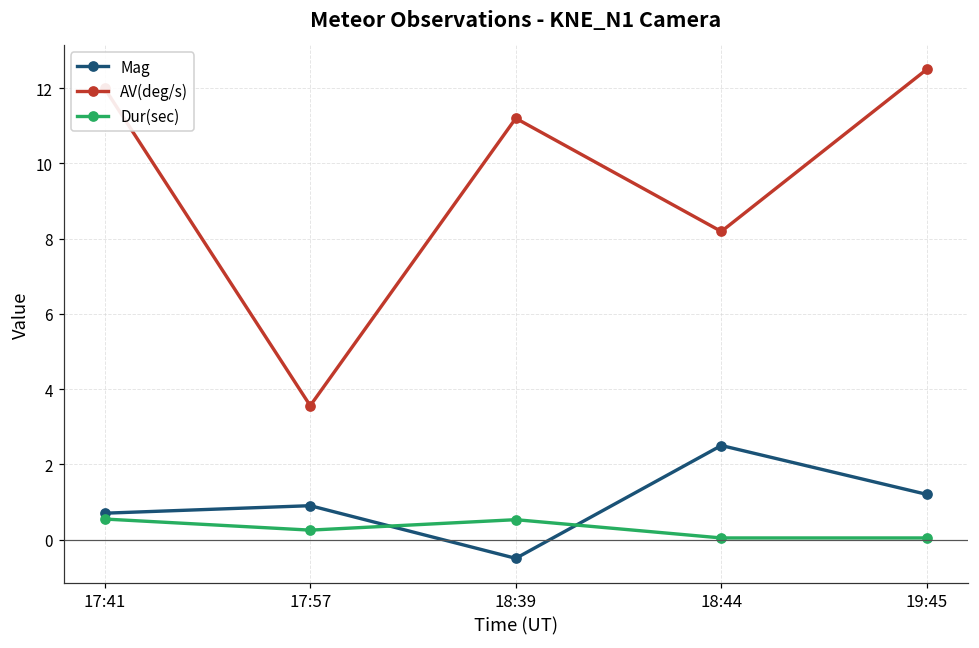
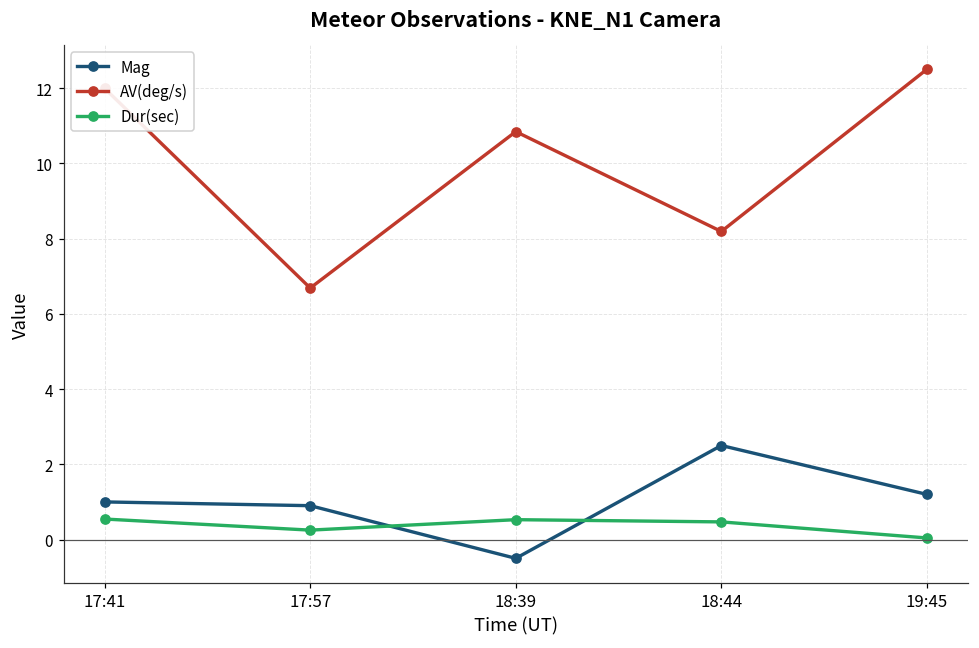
  {
    "Mag": {
-     "17:41": 0.7,
+     "17:41": 1.0,
      "17:57": 0.9,
      "18:39": -0.5,
      "18:44": 2.5,
      "19:45": 1.2
    },
    "AV(deg/s)": {
-     "17:57": 3.6,
-     "18:39": 11.2,
+     "17:57": 6.7,
+     "18:39": 10.8,
      "18:44": 8.2,
      "19:45": 12.5
    },
    "Dur(sec)": {
      "17:41": 0.5,
      "17:57": 0.3,
      "18:39": 0.5,
-     "18:44": 0.0,
+     "18:44": 0.5,
      "19:45": 0.0
    }
  }
